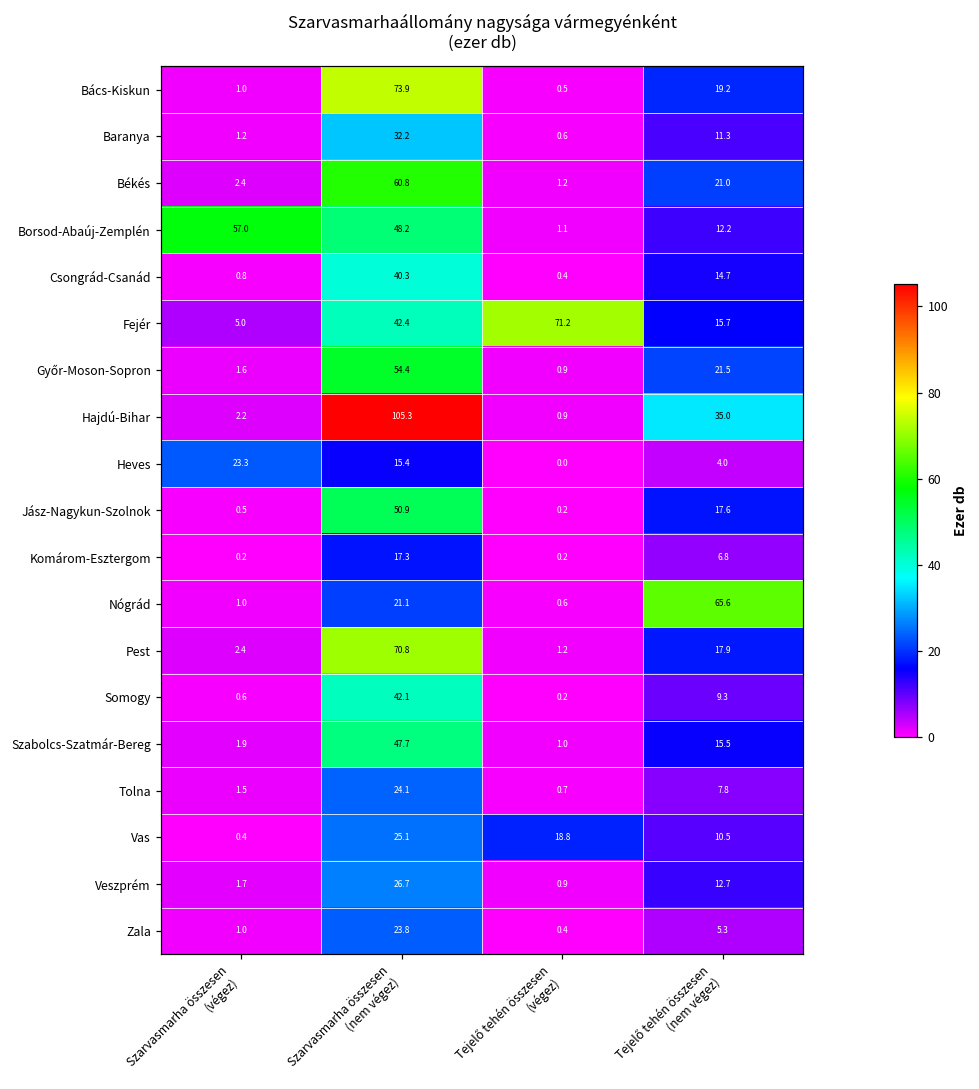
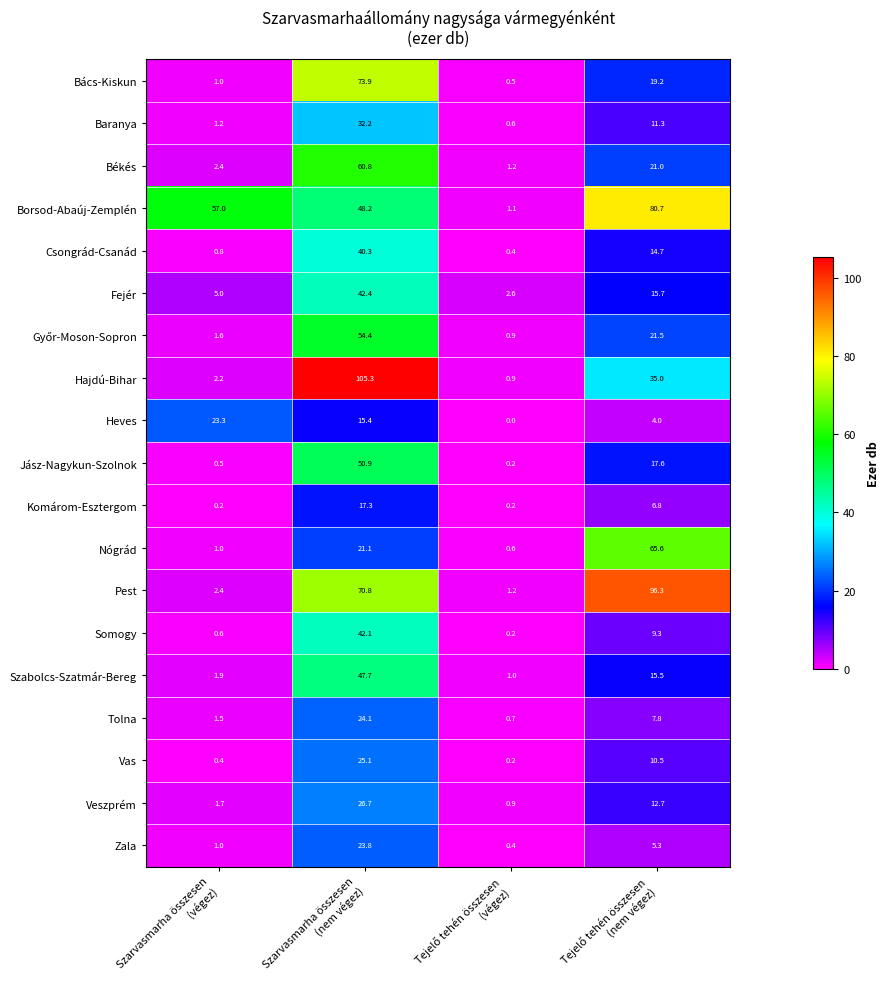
  {
    "Bács-Kiskun": {
      "Szarvasmarha összesen (végez)": 1.0,
      "Szarvasmarha összesen (nem végez)": 73.9,
      "Tejelő tehén összesen (végez)": 0.5,
      "Tejelő tehén összesen (nem végez)": 19.2
    },
    "Baranya": {
      "Szarvasmarha összesen (végez)": 1.2,
      "Szarvasmarha összesen (nem végez)": 32.2,
      "Tejelő tehén összesen (végez)": 0.6,
      "Tejelő tehén összesen (nem végez)": 11.3
    },
    "Békés": {
      "Szarvasmarha összesen (végez)": 2.4,
      "Szarvasmarha összesen (nem végez)": 60.8,
      "Tejelő tehén összesen (végez)": 1.2,
      "Tejelő tehén összesen (nem végez)": 21.0
    },
    "Borsod-Abaúj-Zemplén": {
      "Szarvasmarha összesen (végez)": 57.0,
      "Szarvasmarha összesen (nem végez)": 48.2,
      "Tejelő tehén összesen (végez)": 1.1,
-     "Tejelő tehén összesen (nem végez)": 12.2
+     "Tejelő tehén összesen (nem végez)": 80.7
    },
    "Csongrád-Csanád": {
      "Szarvasmarha összesen (végez)": 0.8,
      "Szarvasmarha összesen (nem végez)": 40.3,
      "Tejelő tehén összesen (végez)": 0.4,
      "Tejelő tehén összesen (nem végez)": 14.7
    },
    "Fejér": {
      "Szarvasmarha összesen (végez)": 5.0,
      "Szarvasmarha összesen (nem végez)": 42.4,
-     "Tejelő tehén összesen (végez)": 71.2,
+     "Tejelő tehén összesen (végez)": 2.6,
      "Tejelő tehén összesen (nem végez)": 15.7
    },
    "Győr-Moson-Sopron": {
      "Szarvasmarha összesen (végez)": 1.6,
      "Szarvasmarha összesen (nem végez)": 54.4,
      "Tejelő tehén összesen (végez)": 0.9,
      "Tejelő tehén összesen (nem végez)": 21.5
    },
    "Hajdú-Bihar": {
      "Szarvasmarha összesen (végez)": 2.2,
      "Szarvasmarha összesen (nem végez)": 105.3,
      "Tejelő tehén összesen (végez)": 0.9,
      "Tejelő tehén összesen (nem végez)": 35.0
    },
    "Heves": {
      "Szarvasmarha összesen (végez)": 23.3,
      "Szarvasmarha összesen (nem végez)": 15.4,
      "Tejelő tehén összesen (végez)": 0.0,
      "Tejelő tehén összesen (nem végez)": 4.0
    },
    "Jász-Nagykun-Szolnok": {
      "Szarvasmarha összesen (végez)": 0.5,
      "Szarvasmarha összesen (nem végez)": 50.9,
      "Tejelő tehén összesen (végez)": 0.2,
      "Tejelő tehén összesen (nem végez)": 17.6
    },
    "Komárom-Esztergom": {
      "Szarvasmarha összesen (végez)": 0.2,
      "Szarvasmarha összesen (nem végez)": 17.3,
      "Tejelő tehén összesen (végez)": 0.2,
      "Tejelő tehén összesen (nem végez)": 6.8
    },
    "Nógrád": {
      "Szarvasmarha összesen (végez)": 1.0,
      "Szarvasmarha összesen (nem végez)": 21.1,
      "Tejelő tehén összesen (végez)": 0.6,
      "Tejelő tehén összesen (nem végez)": 65.6
    },
    "Pest": {
      "Szarvasmarha összesen (végez)": 2.4,
      "Szarvasmarha összesen (nem végez)": 70.8,
      "Tejelő tehén összesen (végez)": 1.2,
-     "Tejelő tehén összesen (nem végez)": 17.9
+     "Tejelő tehén összesen (nem végez)": 96.3
    },
    "Somogy": {
      "Szarvasmarha összesen (végez)": 0.6,
      "Szarvasmarha összesen (nem végez)": 42.1,
      "Tejelő tehén összesen (végez)": 0.2,
      "Tejelő tehén összesen (nem végez)": 9.3
    },
    "Szabolcs-Szatmár-Bereg": {
      "Szarvasmarha összesen (végez)": 1.9,
      "Szarvasmarha összesen (nem végez)": 47.7,
      "Tejelő tehén összesen (végez)": 1.0,
      "Tejelő tehén összesen (nem végez)": 15.5
    },
    "Tolna": {
      "Szarvasmarha összesen (végez)": 1.5,
      "Szarvasmarha összesen (nem végez)": 24.1,
      "Tejelő tehén összesen (végez)": 0.7,
      "Tejelő tehén összesen (nem végez)": 7.8
    },
    "Vas": {
      "Szarvasmarha összesen (végez)": 0.4,
      "Szarvasmarha összesen (nem végez)": 25.1,
-     "Tejelő tehén összesen (végez)": 18.8,
+     "Tejelő tehén összesen (végez)": 0.2,
      "Tejelő tehén összesen (nem végez)": 10.5
    },
    "Veszprém": {
      "Szarvasmarha összesen (végez)": 1.7,
      "Szarvasmarha összesen (nem végez)": 26.7,
      "Tejelő tehén összesen (végez)": 0.9,
      "Tejelő tehén összesen (nem végez)": 12.7
    },
    "Zala": {
      "Szarvasmarha összesen (végez)": 1.0,
      "Szarvasmarha összesen (nem végez)": 23.8,
      "Tejelő tehén összesen (végez)": 0.4,
      "Tejelő tehén összesen (nem végez)": 5.3
    }
  }
